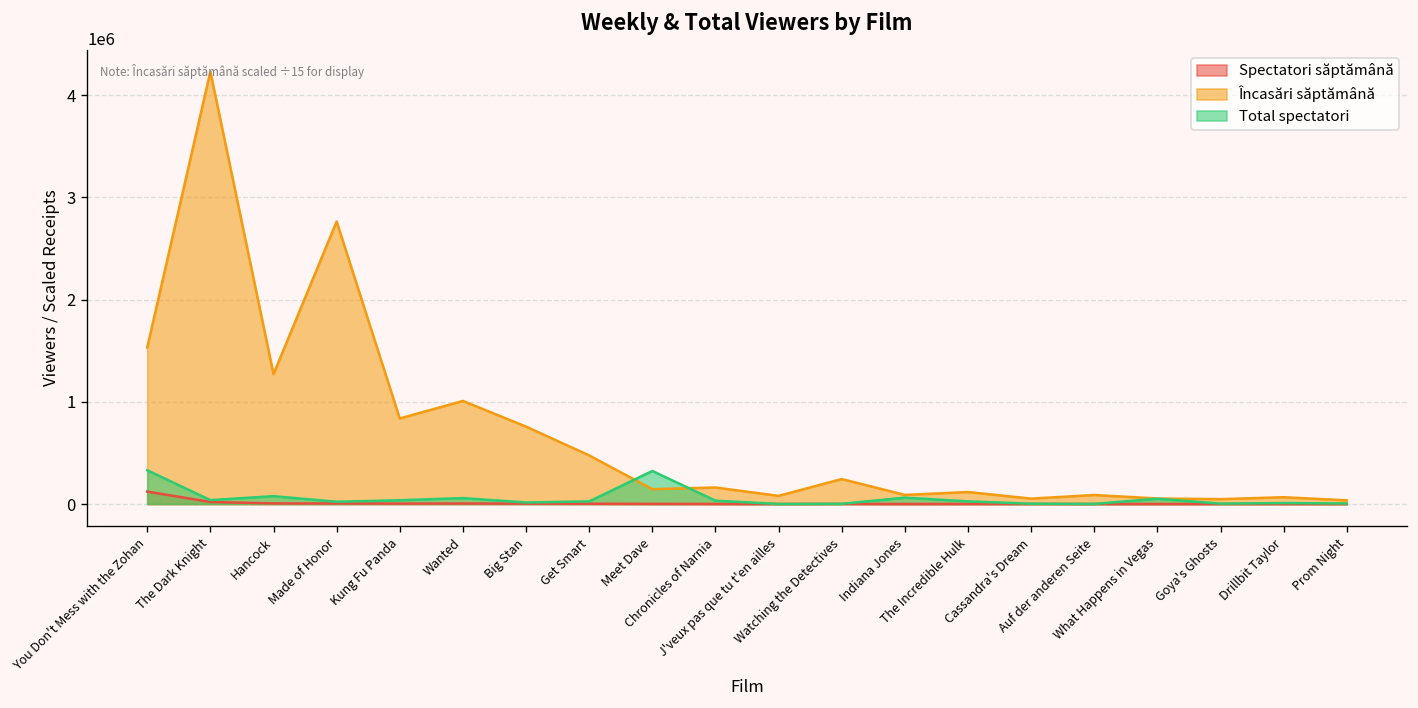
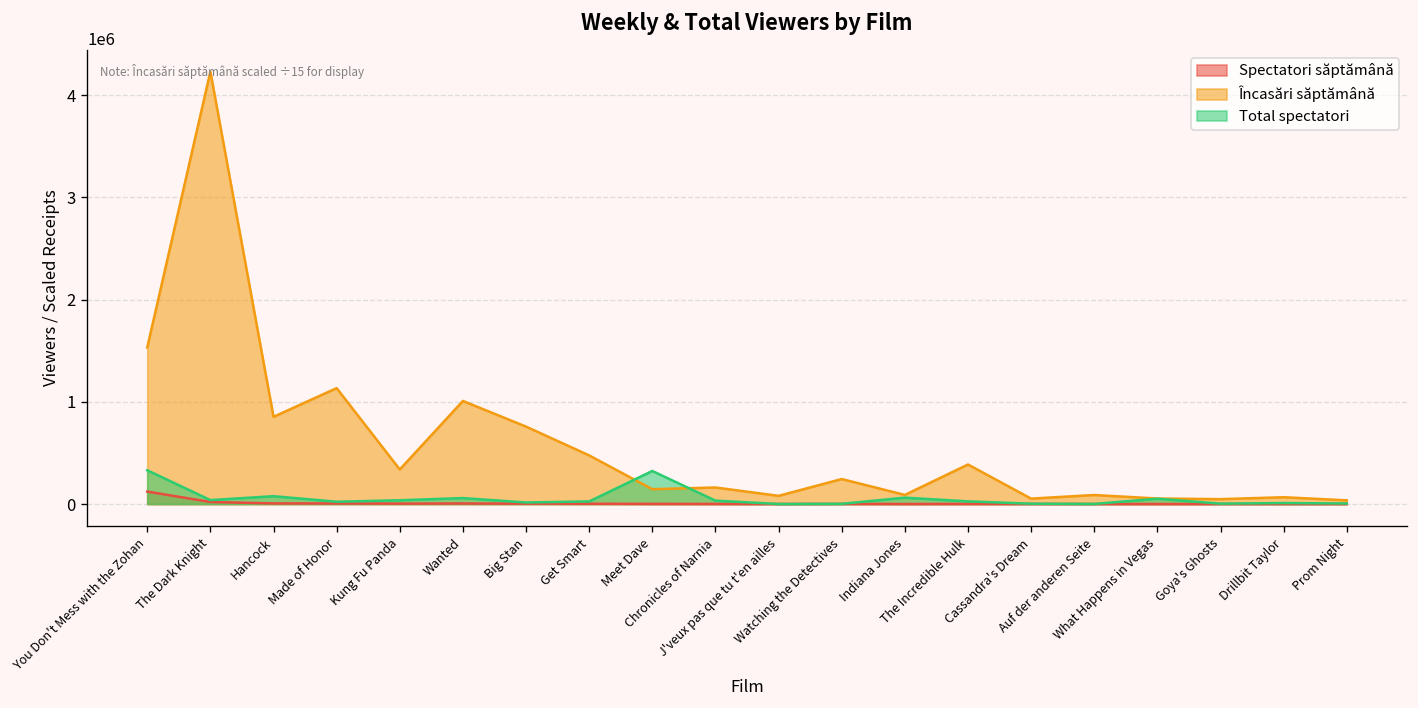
  {
    "Spectatori săptămână": {
      "You Don't Mess with the Zohan": 100000,
      "Hancock": 0,
      "Kung Fu Panda": 0,
      "Wanted": 0,
      "Meet Dave": 0,
      "Chronicles of Narnia": 0,
      "Indiana Jones": 0,
      "What Happens in Vegas": 0
    },
    "Încasări săptămână": {
      "You Don't Mess with the Zohan": 1500000,
-     "Hancock": 1300000,
-     "Made of Honor": 2800000,
-     "Kung Fu Panda": 800000,
+     "Hancock": 900000,
+     "Made of Honor": 1100000,
+     "Kung Fu Panda": 300000,
      "Wanted": 1000000,
      "Big Stan": 800000,
      "Get Smart": 500000,
      "Meet Dave": 100000,
      "Chronicles of Narnia": 200000,
      "J'veux pas que tu t'en ailles": 100000,
      "Watching the Detectives": 200000,
-     "The Incredible Hulk": 100000,
+     "The Incredible Hulk": 400000,
      "Cassandra's Dream": 100000,
      "Auf der anderen Seite": 100000,
      "Goya's Ghosts": 0,
      "Drillbit Taylor": 100000,
      "Prom Night": 0
    },
    "Total spectatori": {
      "You Don't Mess with the Zohan": 300000,
      "Hancock": 100000,
      "Kung Fu Panda": 0,
      "Wanted": 100000,
      "Meet Dave": 300000,
      "Chronicles of Narnia": 0
    }
  }
